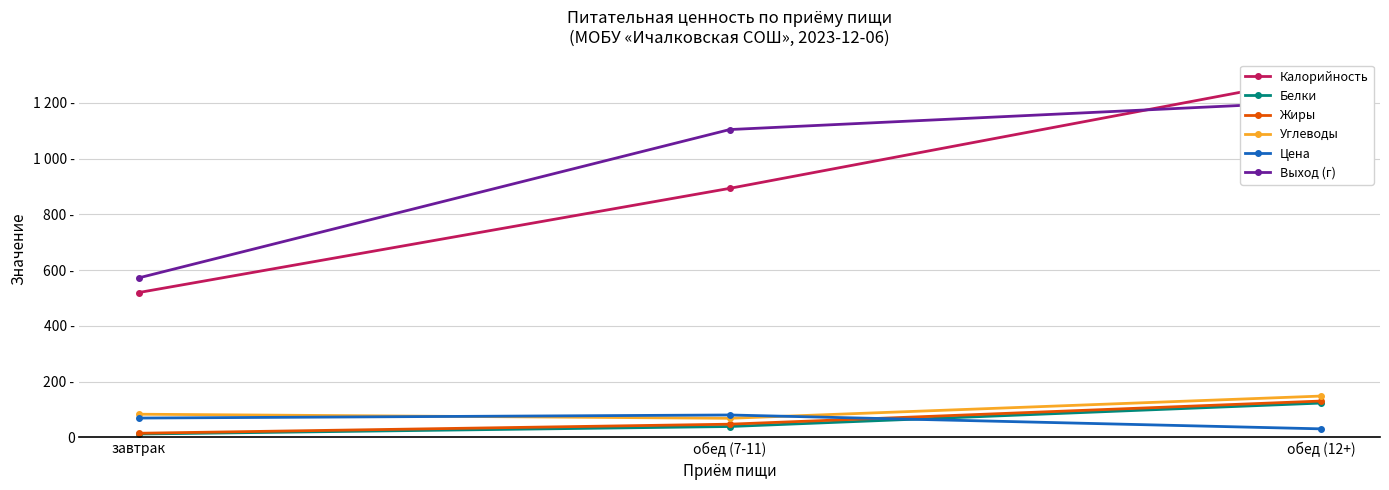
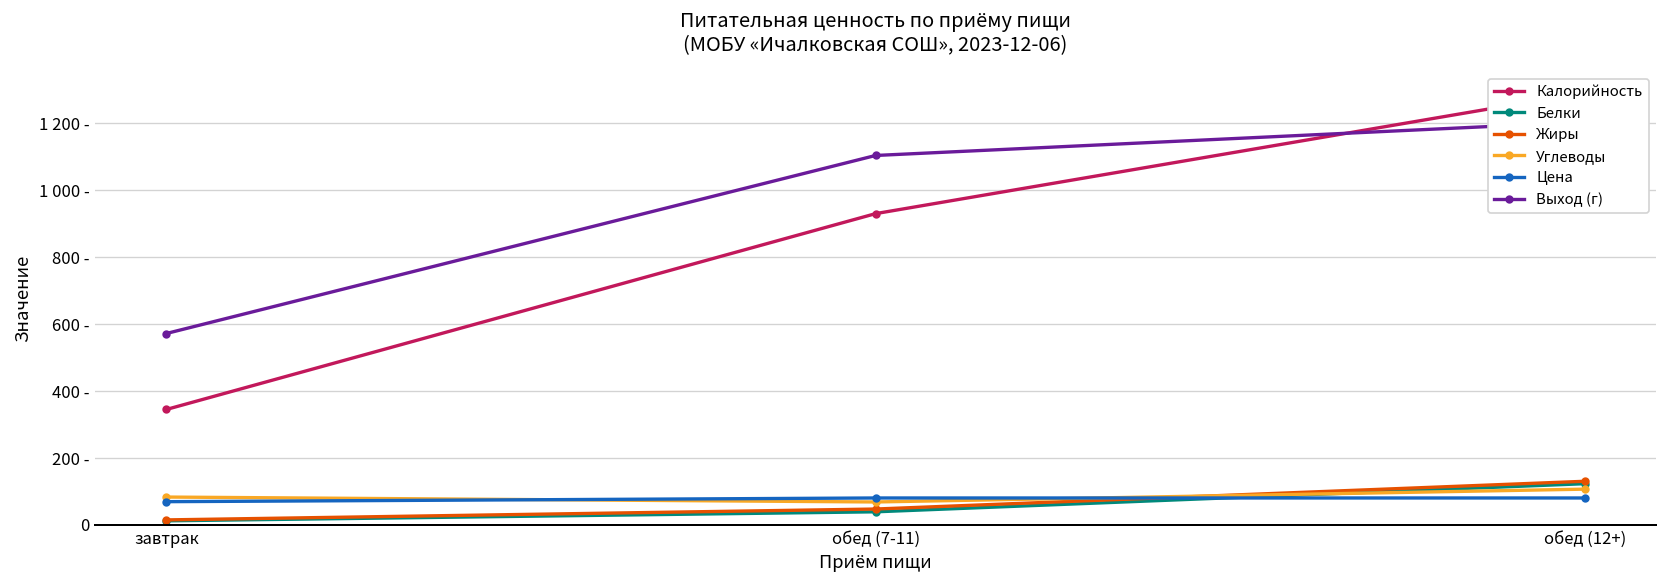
  {
    "Калорийность": {
-     "завтрак": "520 -",
-     "обед (7-11)": "890 -"
+     "завтрак": "350 -",
+     "обед (7-11)": "930 -"
    },
    "Углеводы": {
      "завтрак": "80 -",
      "обед (7-11)": "70 -",
-     "обед (12+)": "150 -"
+     "обед (12+)": "110 -"
    },
    "Цена": {
      "завтрак": "70 -",
      "обед (7-11)": "80 -",
-     "обед (12+)": "30 -"
+     "обед (12+)": "80 -"
    },
    "Выход (г)": {
      "завтрак": "570 -",
      "обед (7-11)": "1100 -"
    }
  }
